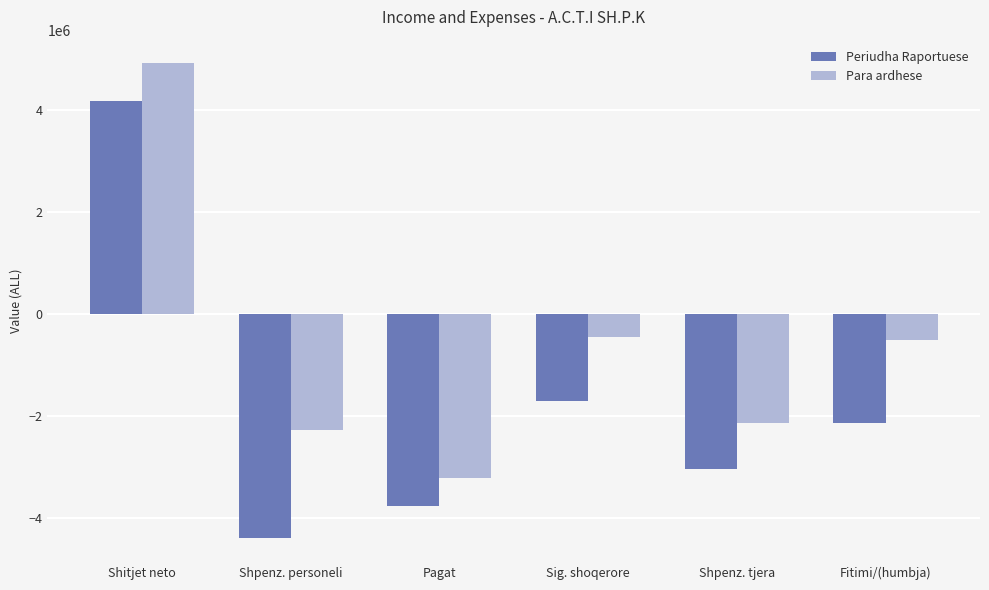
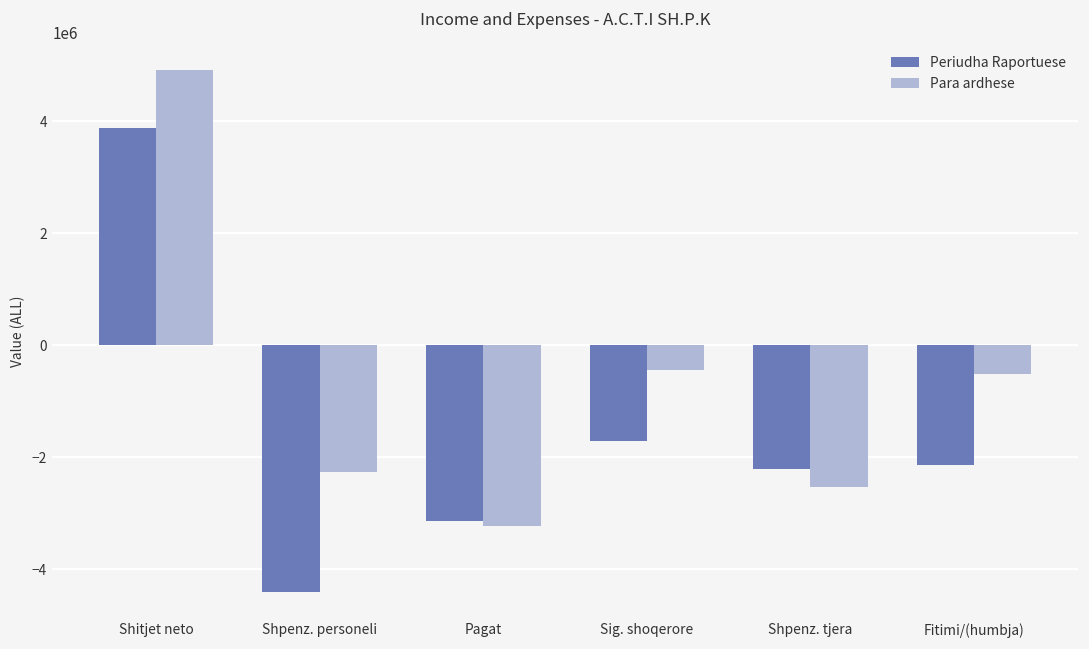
  {
    "Periudha Raportuese": {
-     "Shitjet neto": 4200000,
+     "Shitjet neto": 3900000,
      "Shpenz. personeli": -4400000,
-     "Pagat": -3800000,
+     "Pagat": -3100000,
      "Sig. shoqerore": -1700000,
-     "Shpenz. tjera": -3000000,
+     "Shpenz. tjera": -2200000,
      "Fitimi/(humbja)": -2100000
    },
    "Para ardhese": {
      "Shitjet neto": 4900000,
      "Shpenz. personeli": -2300000,
      "Pagat": -3200000,
      "Sig. shoqerore": -400000,
-     "Shpenz. tjera": -2100000,
+     "Shpenz. tjera": -2500000,
      "Fitimi/(humbja)": -500000
    }
  }
